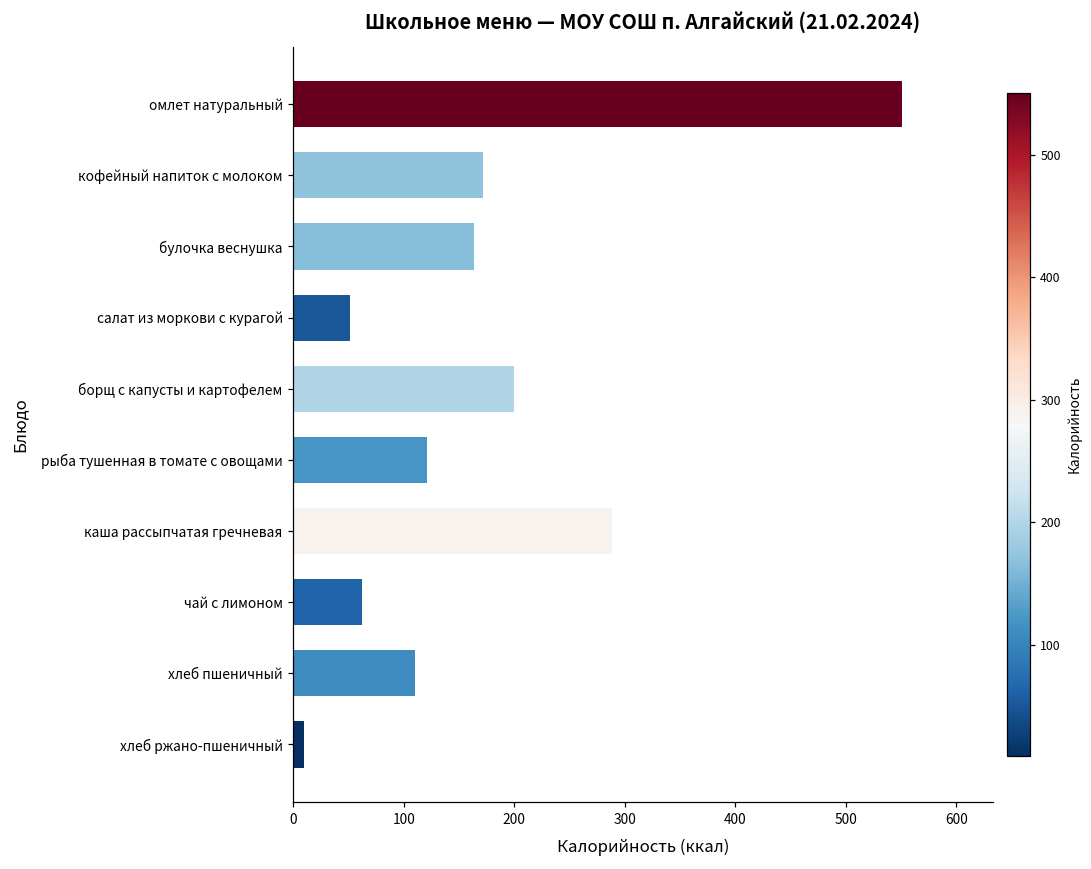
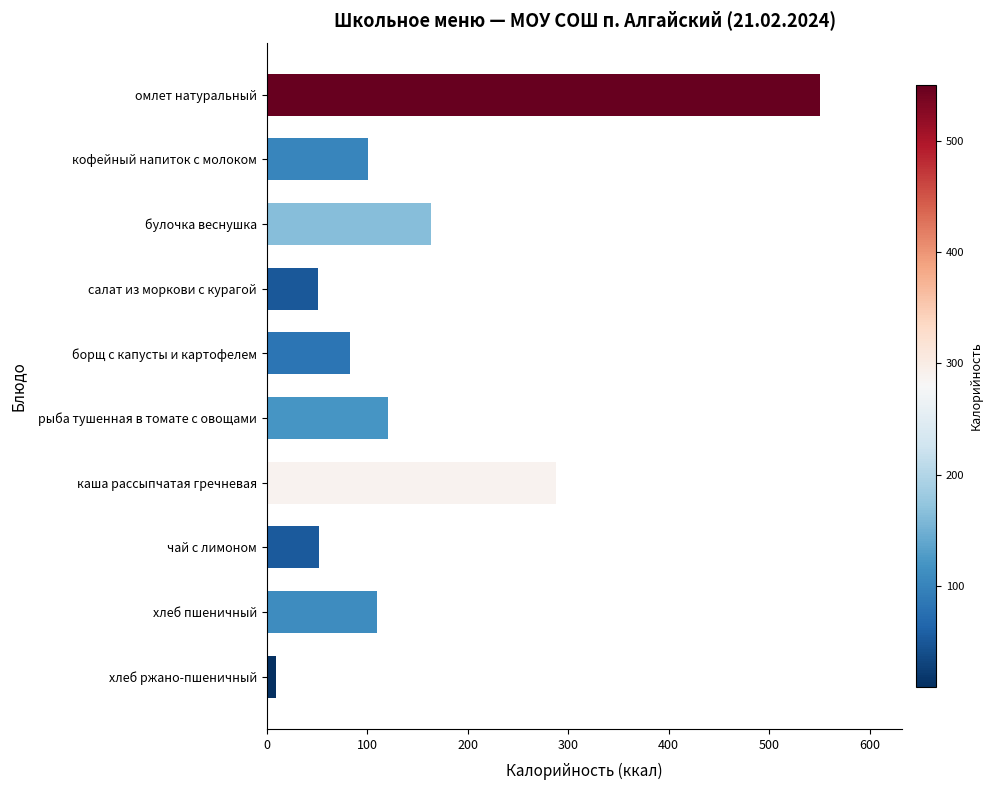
  {
    "омлет натуральный": 550,
-   "кофейный напиток с молоком": 172,
+   "кофейный напиток с молоком": 101,
    "булочка веснушка": 164,
    "салат из моркови с курагой": 51,
-   "борщ с капусты и картофелем": 199,
+   "борщ с капусты и картофелем": 83,
    "рыба тушенная в томате с овощами": 121,
    "каша рассыпчатая гречневая": 288,
-   "чай с лимоном": 62,
+   "чай с лимоном": 52,
    "хлеб пшеничный": 110,
    "хлеб ржано-пшеничный": 9
  }
